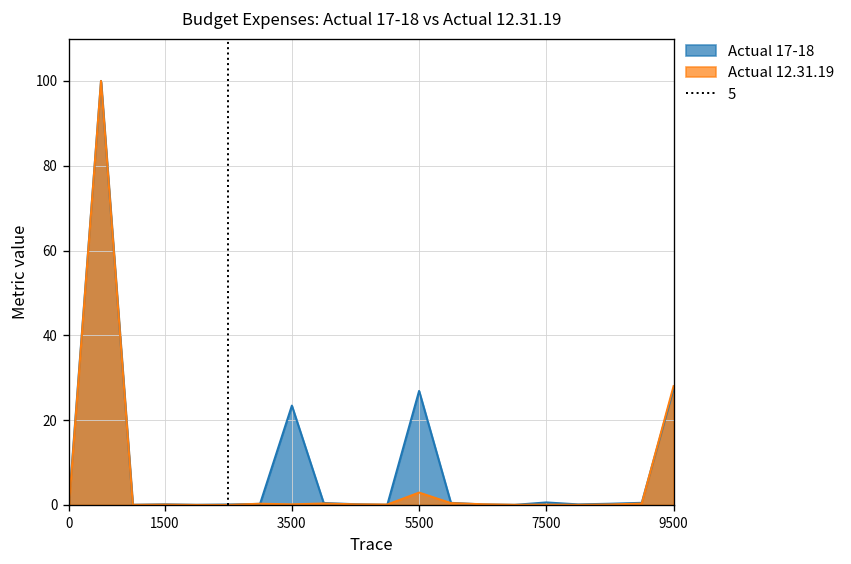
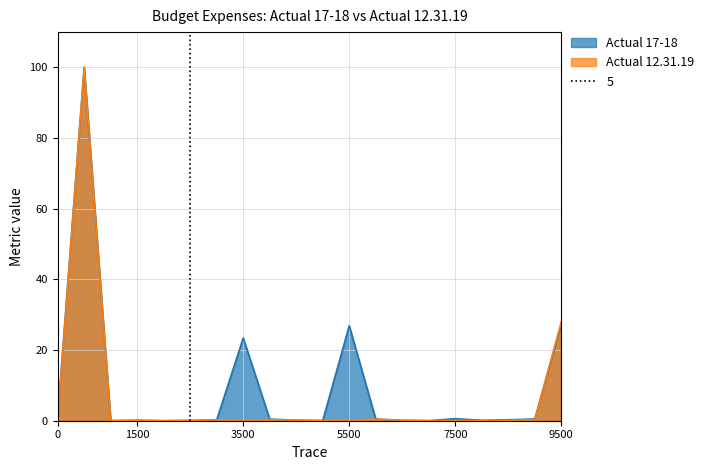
  {
    "Actual 17-18": {
      "3500": 23,
      "5500": 27
    },
    "Actual 12.31.19": {
      "3500": 0,
-     "5500": 3
+     "5500": 0
    }
  }
